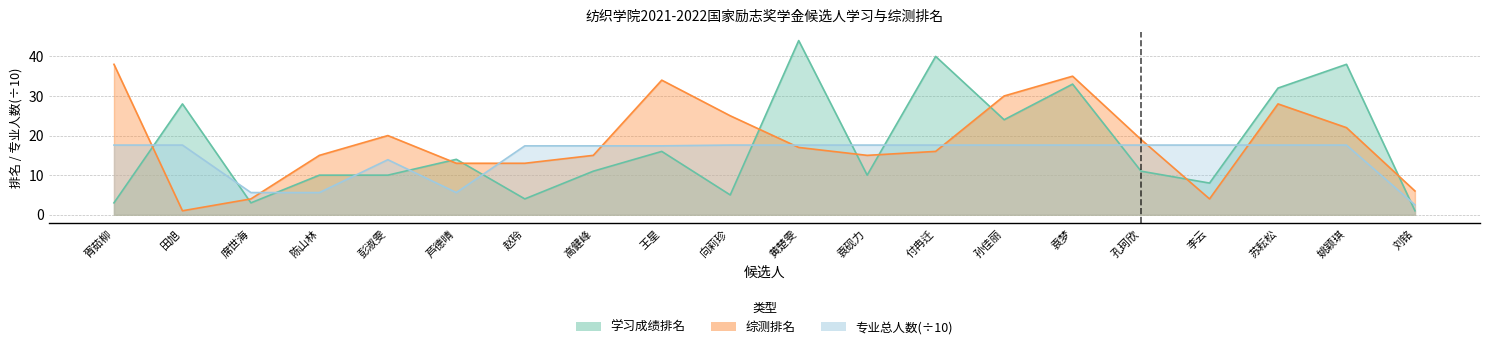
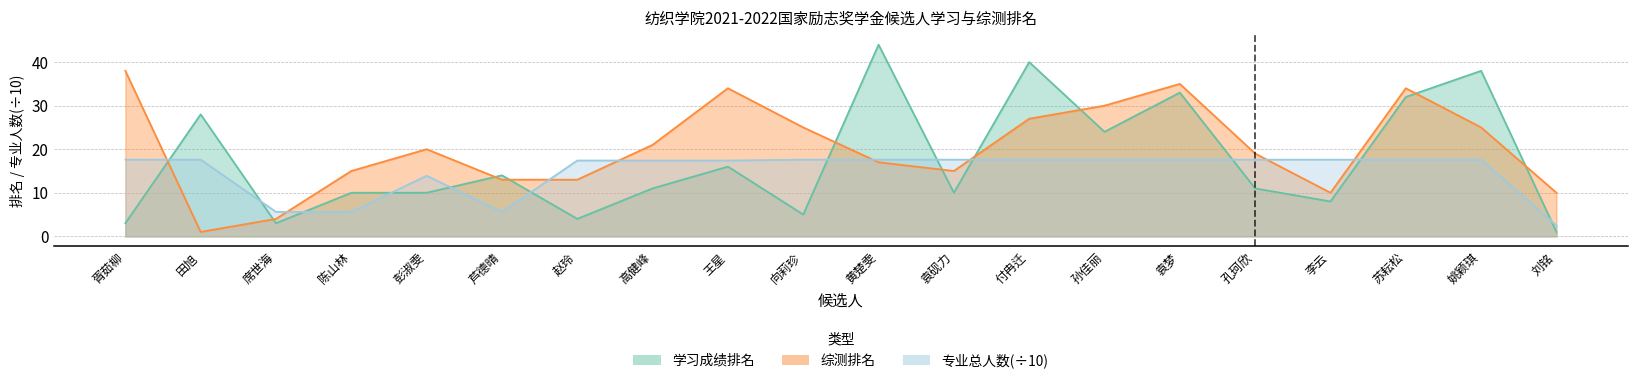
  {
    "综测排名": {
      "胥茹柳": 38,
      "田旭": 1,
      "席世海": 4,
      "陈山林": 15,
      "彭淑雯": 20,
      "芦德晴": 13,
      "赵玲": 13,
-     "高健峰": 15,
+     "高健峰": 21,
      "王星": 34,
      "向莉珍": 25,
      "袁砚力": 15,
-     "付冉迁": 16,
+     "付冉迁": 27,
      "孙佳丽": 30,
      "袁梦": 35,
      "孔珂欣": 19,
-     "李云": 4,
-     "苏耘松": 28,
-     "姚颖琪": 22,
-     "刘铭": 6
+     "李云": 10,
+     "苏耘松": 34,
+     "姚颖琪": 25,
+     "刘铭": 10
    }
  }
